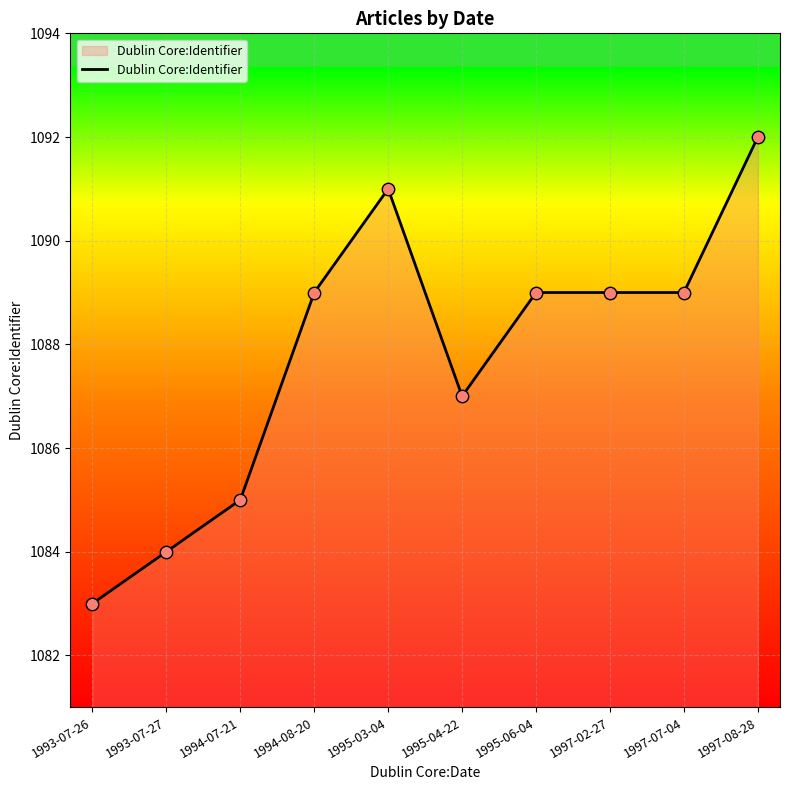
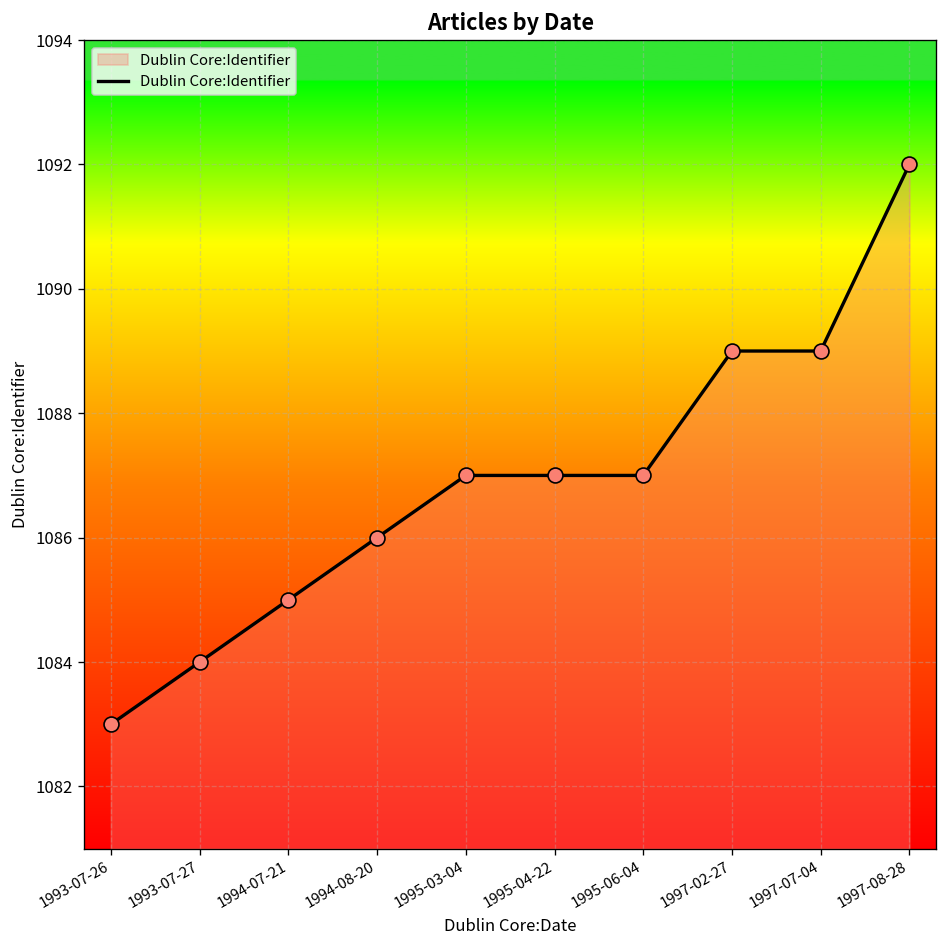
  {
    "1993-07-26": 1083,
    "1993-07-27": 1084,
    "1994-07-21": 1085,
-   "1994-08-20": 1089,
-   "1995-03-04": 1091,
+   "1994-08-20": 1086,
+   "1995-03-04": 1087,
    "1995-04-22": 1087,
-   "1995-06-04": 1089,
+   "1995-06-04": 1087,
    "1997-02-27": 1089,
    "1997-07-04": 1089,
    "1997-08-28": 1092
  }
